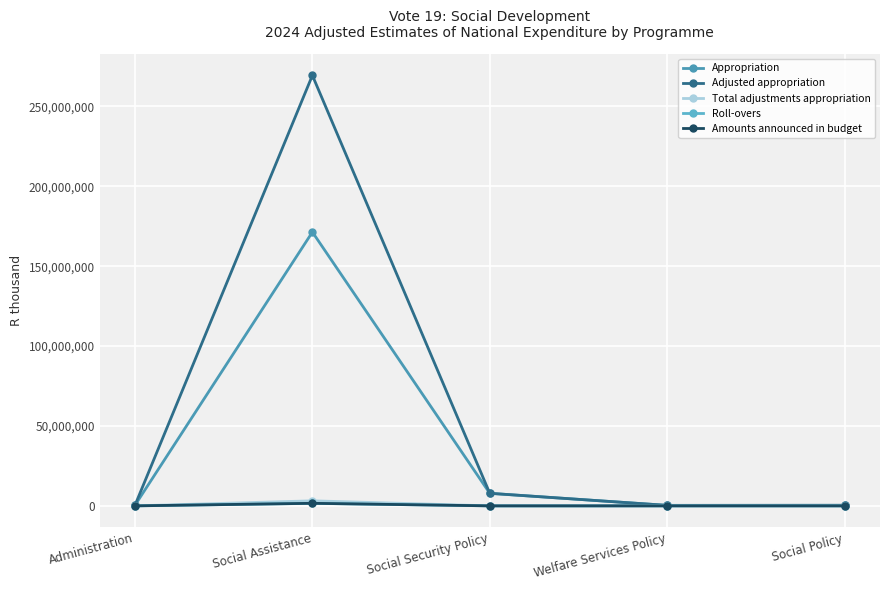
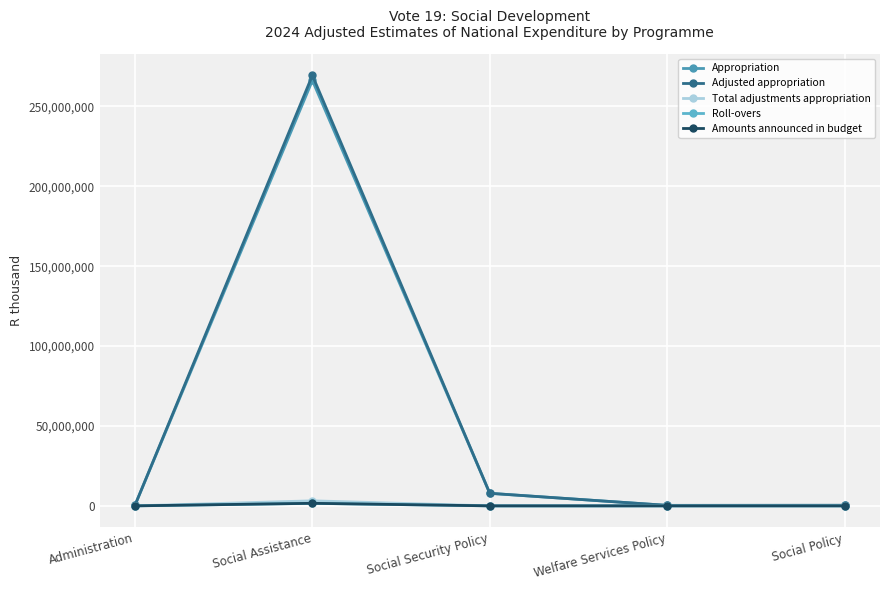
  {
    "Appropriation": {
-     "Social Assistance": "171,000,000"
+     "Social Assistance": "266,000,000"
    }
  }
